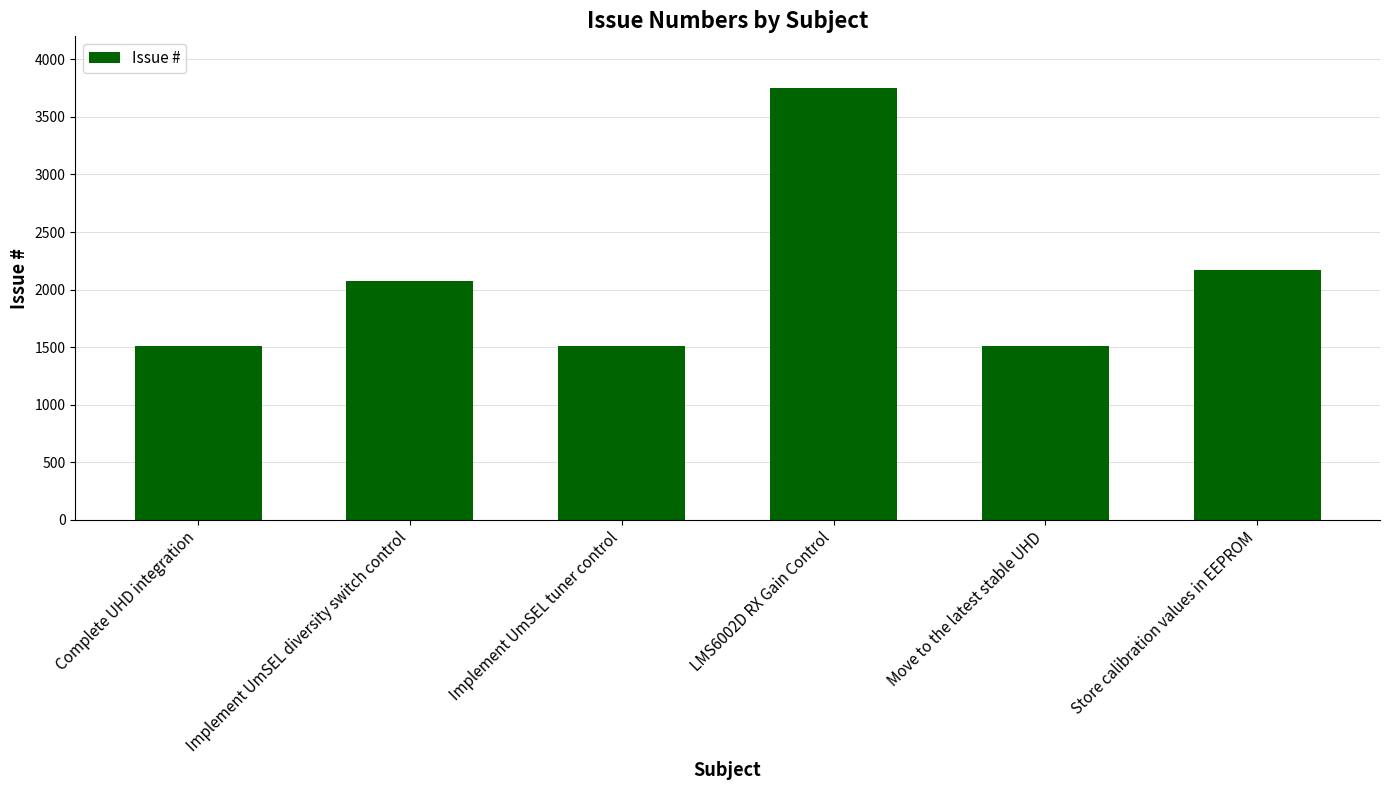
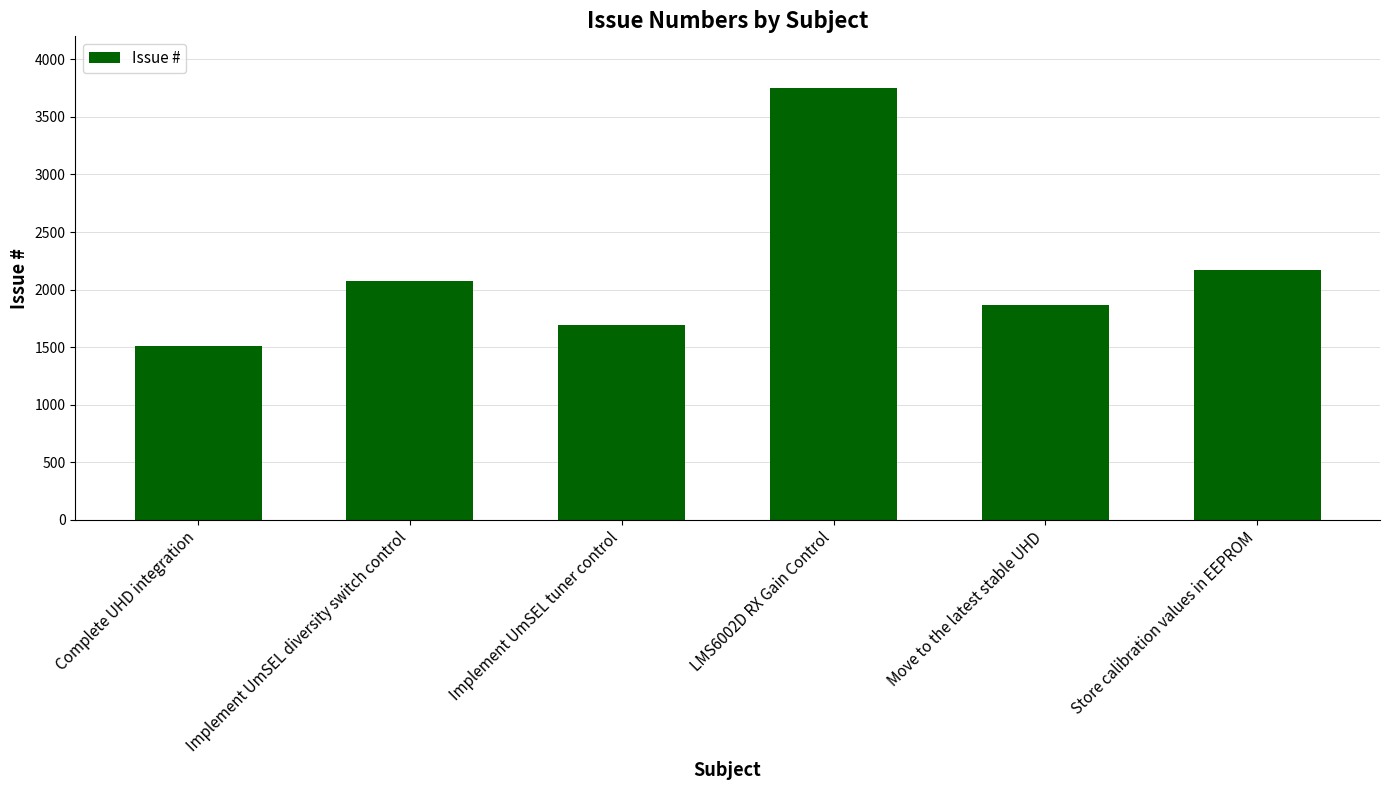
  {
    "Complete UHD integration": 1510,
    "Implement UmSEL diversity switch control": 2070,
-   "Implement UmSEL tuner control": 1510,
+   "Implement UmSEL tuner control": 1690,
    "LMS6002D RX Gain Control": 3750,
-   "Move to the latest stable UHD": 1510,
+   "Move to the latest stable UHD": 1860,
    "Store calibration values in EEPROM": 2170
  }
